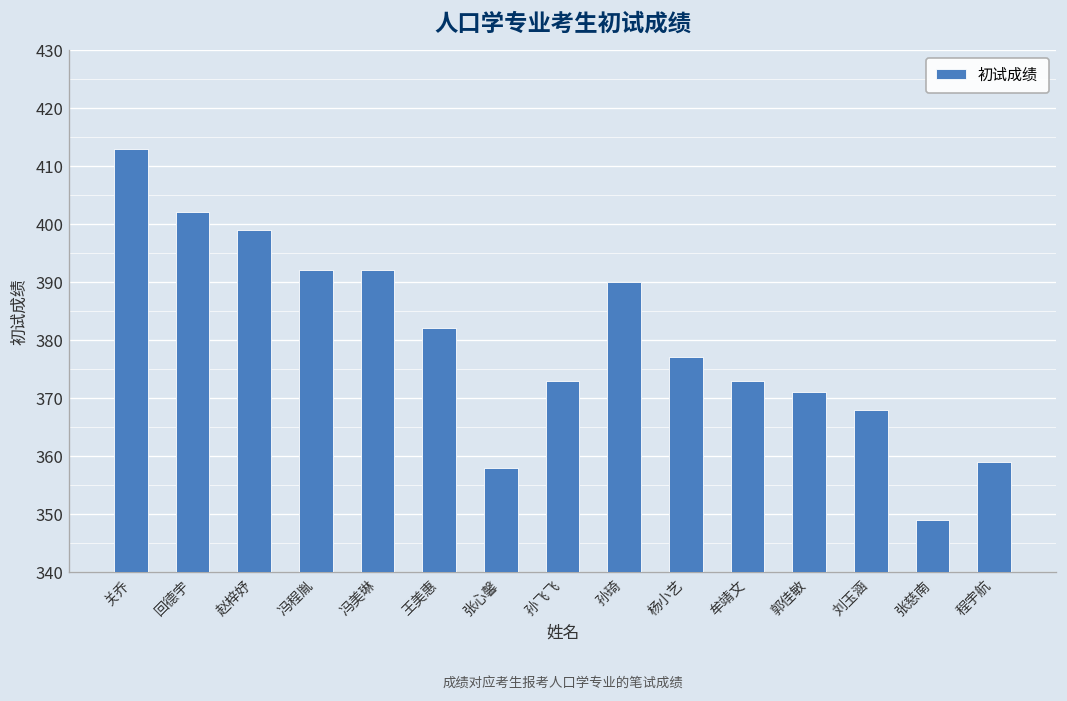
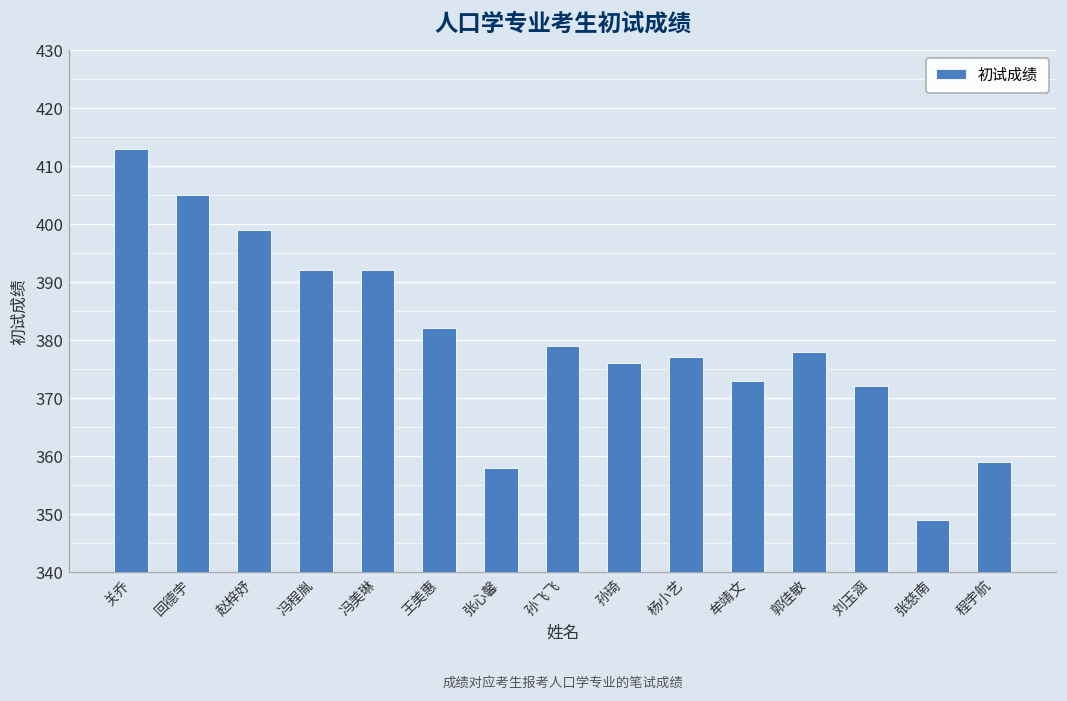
  {
    "关乔": 413,
-   "回德宇": 402,
+   "回德宇": 405,
    "赵梓妤": 399,
    "冯程胤": 392,
    "冯美琳": 392,
    "王美惠": 382,
    "张心馨": 358,
-   "孙飞飞": 373,
-   "孙琦": 390,
+   "孙飞飞": 379,
+   "孙琦": 376,
    "杨小艺": 377,
    "牟靖文": 373,
-   "郭佳敏": 371,
-   "刘玉涵": 368,
+   "郭佳敏": 378,
+   "刘玉涵": 372,
    "张慈南": 349,
    "程宇航": 359
  }
